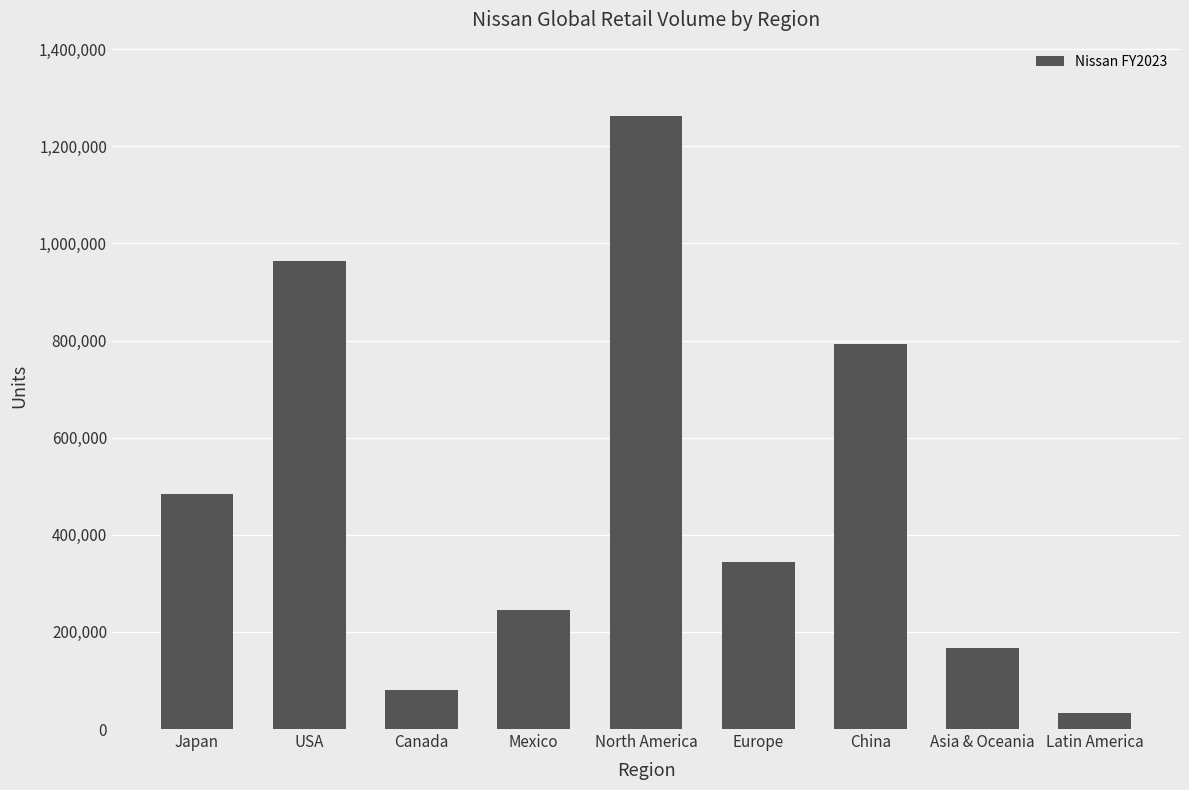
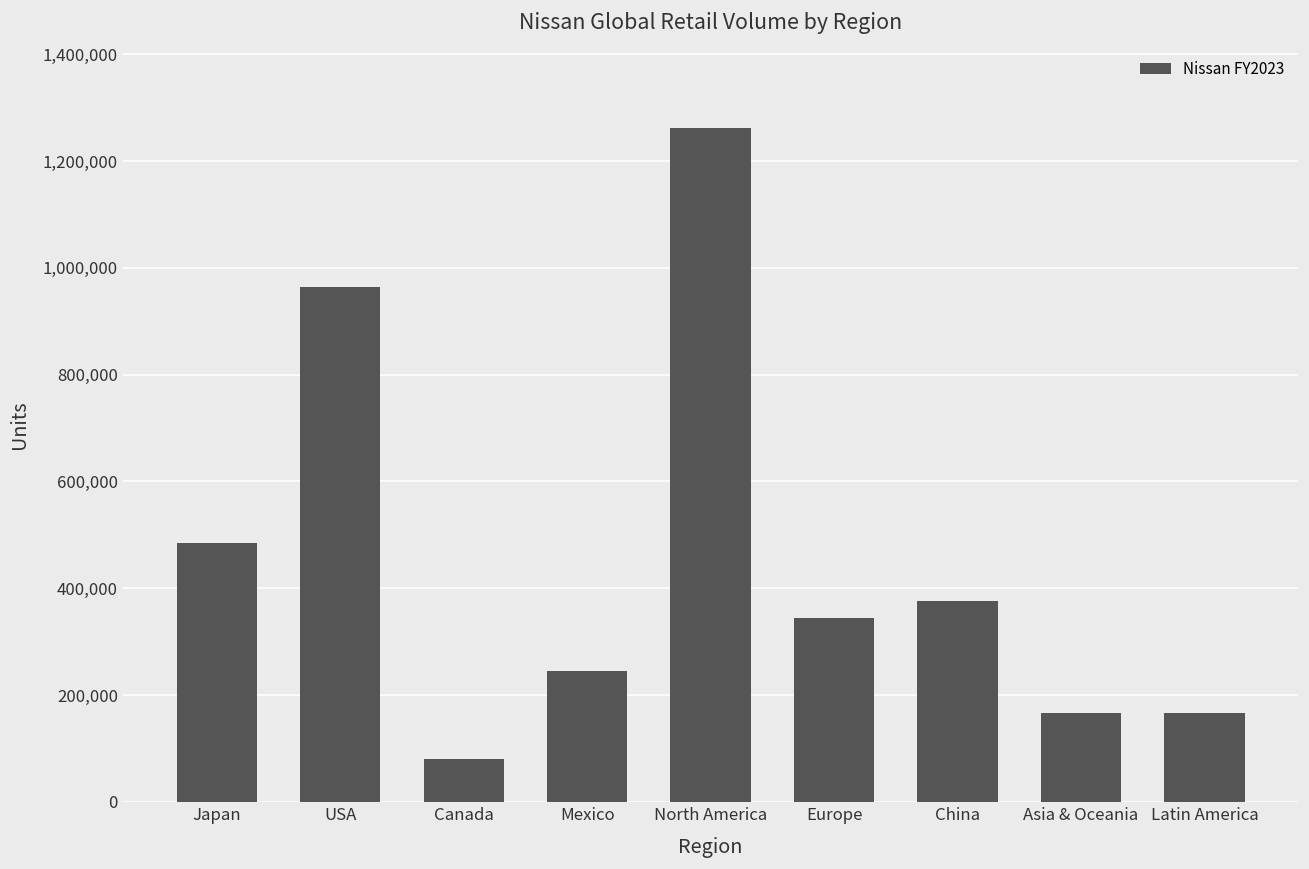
  {
    "Japan": "480,000",
    "USA": "960,000",
    "Canada": "80,000",
    "Mexico": "240,000",
    "North America": "1,260,000",
    "Europe": "340,000",
-   "China": "790,000",
+   "China": "380,000",
    "Asia & Oceania": "170,000",
-   "Latin America": "30,000"
+   "Latin America": "170,000"
  }
